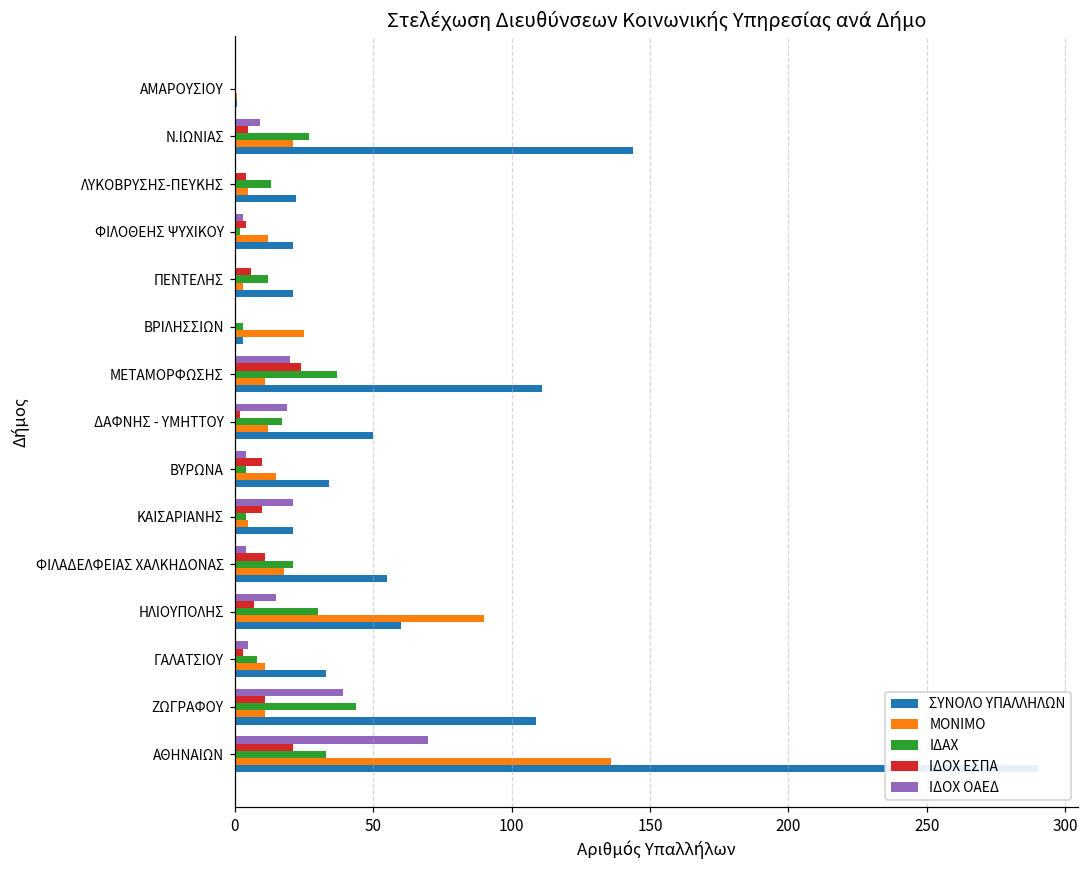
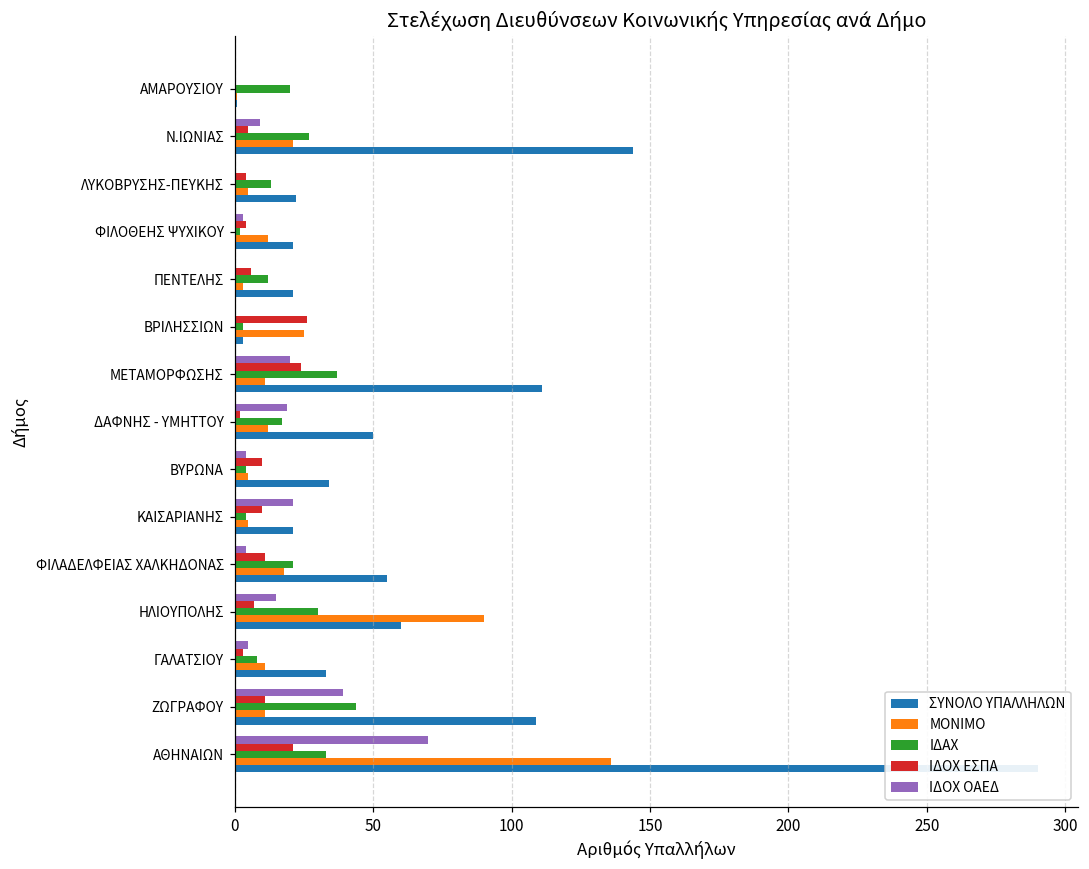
  {
    "ΣΥΝΟΛΟ ΥΠΑΛΛΗΛΩΝ": {
      "ΑΜΑΡΟΥΣΙΟΥ": 1,
      "Ν.ΙΩΝΙΑΣ": 144,
      "ΛΥΚΟΒΡΥΣΗΣ-ΠΕΥΚΗΣ": 22,
      "ΦΙΛΟΘΕΗΣ ΨΥΧΙΚΟΥ": 21,
      "ΠΕΝΤΕΛΗΣ": 21,
      "ΒΡΙΛΗΣΣΙΩΝ": 3,
      "ΜΕΤΑΜΟΡΦΩΣΗΣ": 111,
      "ΔΑΦΝΗΣ - ΥΜΗΤΤΟΥ": 50,
      "ΒΥΡΩΝΑ": 34,
      "ΚΑΙΣΑΡΙΑΝΗΣ": 21,
      "ΦΙΛΑΔΕΛΦΕΙΑΣ ΧΑΛΚΗΔΟΝΑΣ": 55,
      "ΗΛΙΟΥΠΟΛΗΣ": 60,
      "ΓΑΛΑΤΣΙΟΥ": 33,
      "ΖΩΓΡΑΦΟΥ": 109
    },
    "ΜΟΝΙΜΟ": {
      "ΑΜΑΡΟΥΣΙΟΥ": 1,
      "Ν.ΙΩΝΙΑΣ": 21,
      "ΛΥΚΟΒΡΥΣΗΣ-ΠΕΥΚΗΣ": 5,
      "ΦΙΛΟΘΕΗΣ ΨΥΧΙΚΟΥ": 12,
      "ΠΕΝΤΕΛΗΣ": 3,
      "ΒΡΙΛΗΣΣΙΩΝ": 25,
      "ΜΕΤΑΜΟΡΦΩΣΗΣ": 11,
      "ΔΑΦΝΗΣ - ΥΜΗΤΤΟΥ": 12,
-     "ΒΥΡΩΝΑ": 15,
+     "ΒΥΡΩΝΑ": 5,
      "ΚΑΙΣΑΡΙΑΝΗΣ": 5,
      "ΦΙΛΑΔΕΛΦΕΙΑΣ ΧΑΛΚΗΔΟΝΑΣ": 18,
      "ΗΛΙΟΥΠΟΛΗΣ": 90,
      "ΓΑΛΑΤΣΙΟΥ": 11,
      "ΖΩΓΡΑΦΟΥ": 11,
      "ΑΘΗΝΑΙΩΝ": 136
    },
    "ΙΔΑΧ": {
-     "ΑΜΑΡΟΥΣΙΟΥ": 0,
+     "ΑΜΑΡΟΥΣΙΟΥ": 20,
      "Ν.ΙΩΝΙΑΣ": 27,
      "ΛΥΚΟΒΡΥΣΗΣ-ΠΕΥΚΗΣ": 13,
      "ΦΙΛΟΘΕΗΣ ΨΥΧΙΚΟΥ": 2,
      "ΠΕΝΤΕΛΗΣ": 12,
      "ΒΡΙΛΗΣΣΙΩΝ": 3,
      "ΜΕΤΑΜΟΡΦΩΣΗΣ": 37,
      "ΔΑΦΝΗΣ - ΥΜΗΤΤΟΥ": 17,
      "ΒΥΡΩΝΑ": 4,
      "ΚΑΙΣΑΡΙΑΝΗΣ": 4,
      "ΦΙΛΑΔΕΛΦΕΙΑΣ ΧΑΛΚΗΔΟΝΑΣ": 21,
      "ΗΛΙΟΥΠΟΛΗΣ": 30,
      "ΓΑΛΑΤΣΙΟΥ": 8,
      "ΖΩΓΡΑΦΟΥ": 44,
      "ΑΘΗΝΑΙΩΝ": 33
    },
    "ΙΔΟΧ ΕΣΠΑ": {
      "ΑΜΑΡΟΥΣΙΟΥ": 0,
      "Ν.ΙΩΝΙΑΣ": 5,
      "ΛΥΚΟΒΡΥΣΗΣ-ΠΕΥΚΗΣ": 4,
      "ΦΙΛΟΘΕΗΣ ΨΥΧΙΚΟΥ": 4,
      "ΠΕΝΤΕΛΗΣ": 6,
-     "ΒΡΙΛΗΣΣΙΩΝ": 0,
+     "ΒΡΙΛΗΣΣΙΩΝ": 26,
      "ΜΕΤΑΜΟΡΦΩΣΗΣ": 24,
      "ΔΑΦΝΗΣ - ΥΜΗΤΤΟΥ": 2,
      "ΒΥΡΩΝΑ": 10,
      "ΚΑΙΣΑΡΙΑΝΗΣ": 10,
      "ΦΙΛΑΔΕΛΦΕΙΑΣ ΧΑΛΚΗΔΟΝΑΣ": 11,
      "ΗΛΙΟΥΠΟΛΗΣ": 7,
      "ΓΑΛΑΤΣΙΟΥ": 3,
      "ΖΩΓΡΑΦΟΥ": 11,
      "ΑΘΗΝΑΙΩΝ": 21
    },
    "ΙΔΟΧ ΟΑΕΔ": {
      "ΑΜΑΡΟΥΣΙΟΥ": 0,
      "Ν.ΙΩΝΙΑΣ": 9,
      "ΛΥΚΟΒΡΥΣΗΣ-ΠΕΥΚΗΣ": 0,
      "ΦΙΛΟΘΕΗΣ ΨΥΧΙΚΟΥ": 3,
      "ΠΕΝΤΕΛΗΣ": 0,
      "ΒΡΙΛΗΣΣΙΩΝ": 0,
      "ΜΕΤΑΜΟΡΦΩΣΗΣ": 20,
      "ΔΑΦΝΗΣ - ΥΜΗΤΤΟΥ": 19,
      "ΒΥΡΩΝΑ": 4,
      "ΚΑΙΣΑΡΙΑΝΗΣ": 21,
      "ΦΙΛΑΔΕΛΦΕΙΑΣ ΧΑΛΚΗΔΟΝΑΣ": 4,
      "ΗΛΙΟΥΠΟΛΗΣ": 15,
      "ΓΑΛΑΤΣΙΟΥ": 5,
      "ΖΩΓΡΑΦΟΥ": 39,
      "ΑΘΗΝΑΙΩΝ": 70
    }
  }
